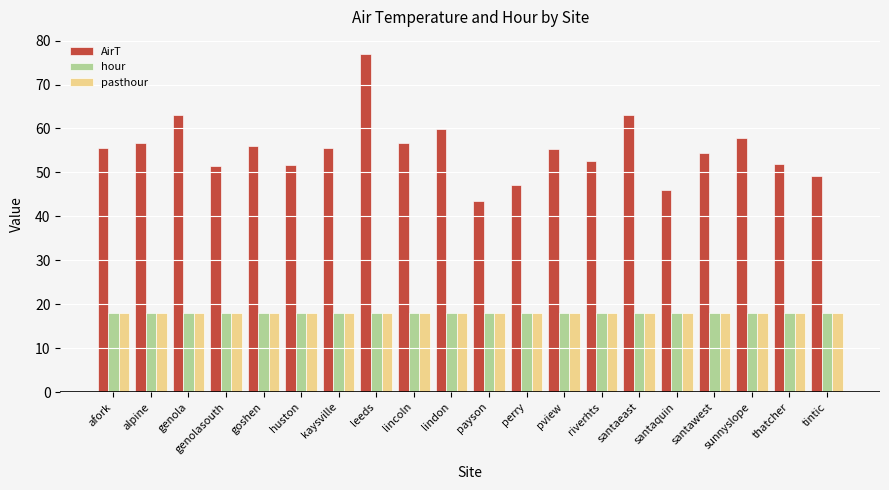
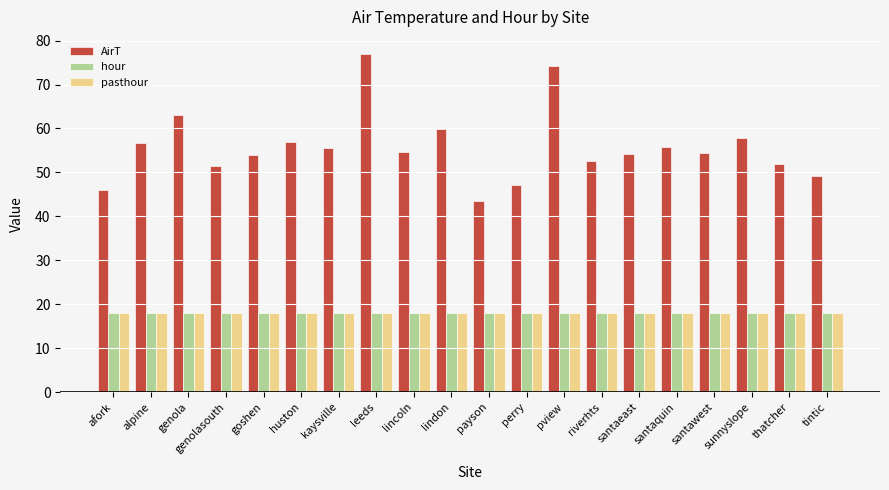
  {
    "AirT": {
-     "afork": 56,
+     "afork": 46,
      "alpine": 57,
      "genola": 63,
      "genolasouth": 52,
-     "goshen": 56,
-     "huston": 52,
+     "goshen": 54,
+     "huston": 57,
      "kaysville": 56,
      "leeds": 77,
-     "lincoln": 57,
+     "lincoln": 55,
      "lindon": 60,
      "payson": 43,
      "perry": 47,
-     "pview": 55,
+     "pview": 74,
      "riverhts": 53,
-     "santaeast": 63,
-     "santaquin": 46,
+     "santaeast": 54,
+     "santaquin": 56,
      "santawest": 54,
      "sunnyslope": 58,
      "thatcher": 52,
      "tintic": 49
    },
    "hour": {
      "afork": 18,
      "alpine": 18,
      "genola": 18,
      "genolasouth": 18,
      "goshen": 18,
      "huston": 18,
      "kaysville": 18,
      "leeds": 18,
      "lincoln": 18,
      "lindon": 18,
      "payson": 18,
      "perry": 18,
      "pview": 18,
      "riverhts": 18,
      "santaeast": 18,
      "santaquin": 18,
      "santawest": 18,
      "sunnyslope": 18,
      "thatcher": 18,
      "tintic": 18
    },
    "pasthour": {
      "afork": 18,
      "alpine": 18,
      "genola": 18,
      "genolasouth": 18,
      "goshen": 18,
      "huston": 18,
      "kaysville": 18,
      "leeds": 18,
      "lincoln": 18,
      "lindon": 18,
      "payson": 18,
      "perry": 18,
      "pview": 18,
      "riverhts": 18,
      "santaeast": 18,
      "santaquin": 18,
      "santawest": 18,
      "sunnyslope": 18,
      "thatcher": 18,
      "tintic": 18
    }
  }
